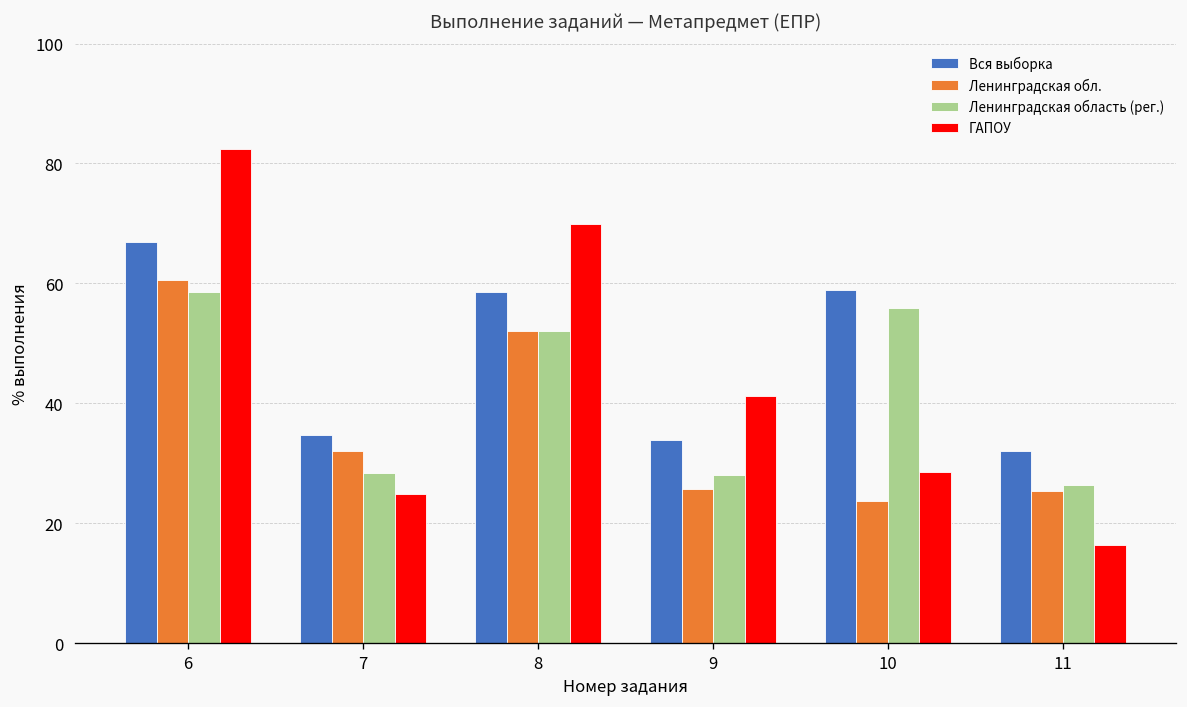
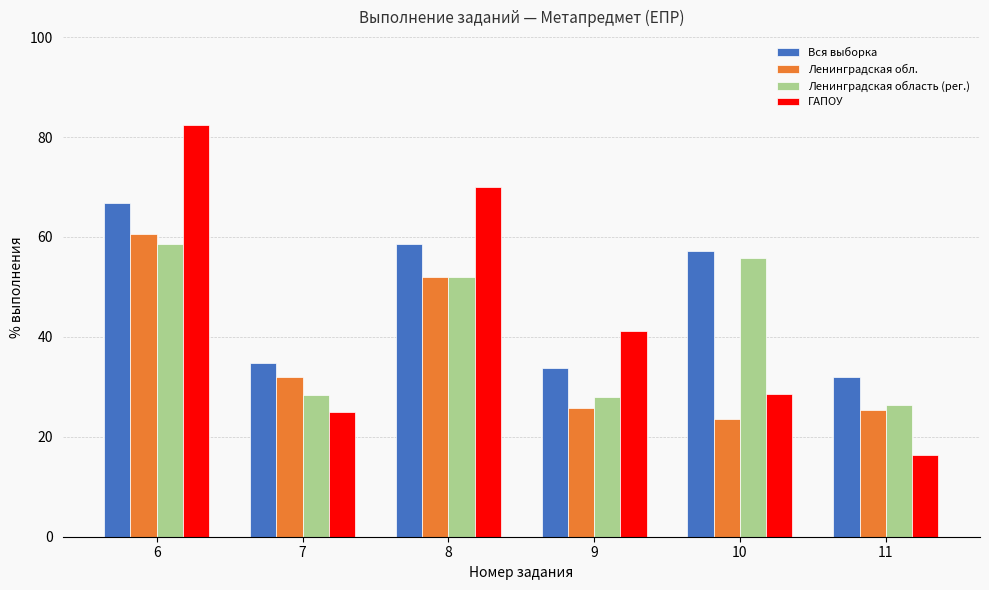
  {
    "Вся выборка": {
      "6": 67,
      "7": 35,
      "8": 58,
      "9": 34,
-     "10": 59,
+     "10": 57,
      "11": 32
    },
    "Ленинградская обл.": {
      "6": 61,
      "7": 32,
      "8": 52,
      "9": 26,
      "10": 24,
      "11": 25
    },
    "Ленинградская область (рег.)": {
      "6": 59,
      "7": 28,
      "8": 52,
      "9": 28,
      "10": 56,
      "11": 26
    },
    "ГАПОУ": {
      "6": 82,
      "7": 25,
      "8": 70,
      "9": 41,
      "10": 29,
      "11": 16
    }
  }
